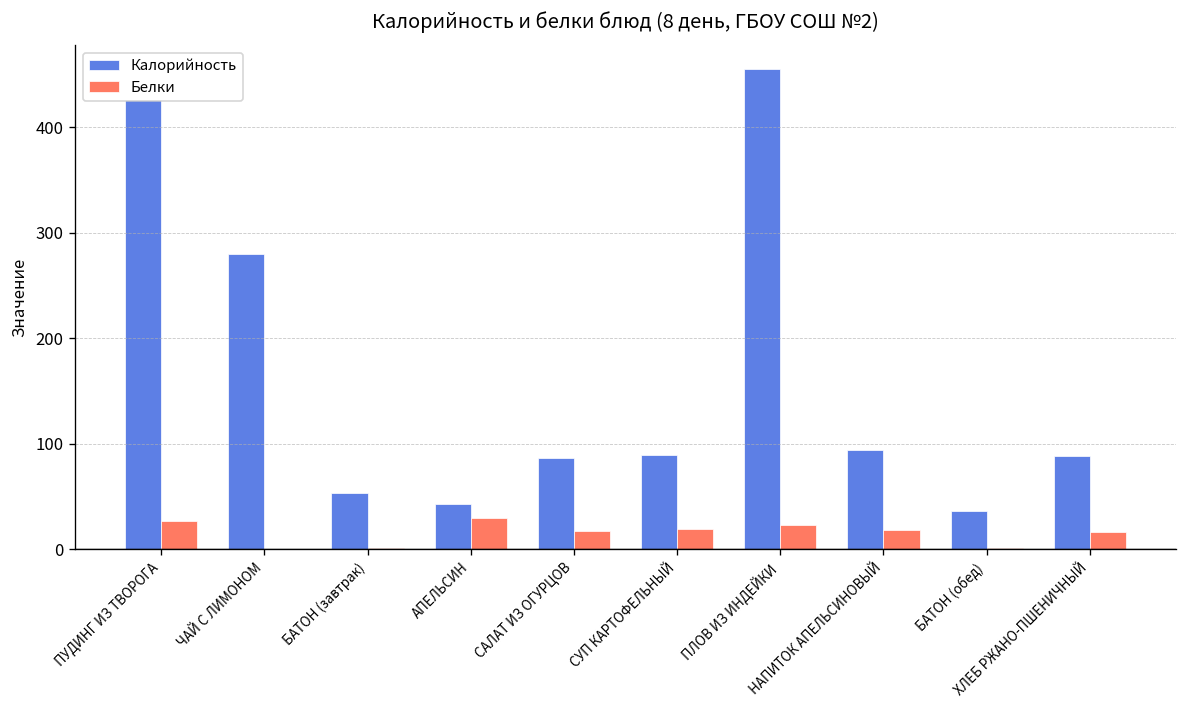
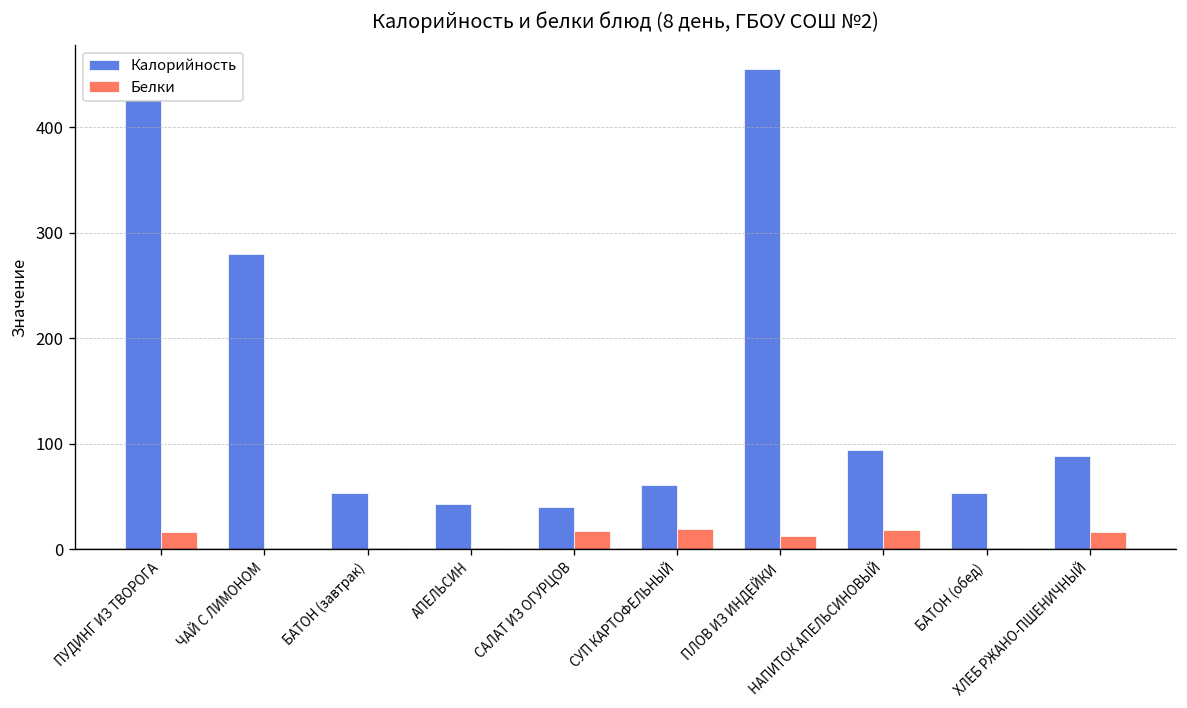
  {
    "Калорийность": {
      "ЧАЙ С ЛИМОНОМ": 280,
      "БАТОН (завтрак)": 50,
      "АПЕЛЬСИН": 40,
-     "САЛАТ ИЗ ОГУРЦОВ": 90,
-     "СУП КАРТОФЕЛЬНЫЙ": 90,
+     "САЛАТ ИЗ ОГУРЦОВ": 40,
+     "СУП КАРТОФЕЛЬНЫЙ": 60,
      "ПЛОВ ИЗ ИНДЕЙКИ": 460,
      "НАПИТОК АПЕЛЬСИНОВЫЙ": 90,
-     "БАТОН (обед)": 40,
+     "БАТОН (обед)": 50,
      "ХЛЕБ РЖАНО-ПШЕНИЧНЫЙ": 90
    },
    "Белки": {
-     "ПУДИНГ ИЗ ТВОРОГА": 30,
-     "АПЕЛЬСИН": 30,
+     "ПУДИНГ ИЗ ТВОРОГА": 20,
+     "АПЕЛЬСИН": 0,
      "САЛАТ ИЗ ОГУРЦОВ": 20,
      "СУП КАРТОФЕЛЬНЫЙ": 20,
-     "ПЛОВ ИЗ ИНДЕЙКИ": 20,
+     "ПЛОВ ИЗ ИНДЕЙКИ": 10,
      "НАПИТОК АПЕЛЬСИНОВЫЙ": 20,
      "ХЛЕБ РЖАНО-ПШЕНИЧНЫЙ": 20
    }
  }
